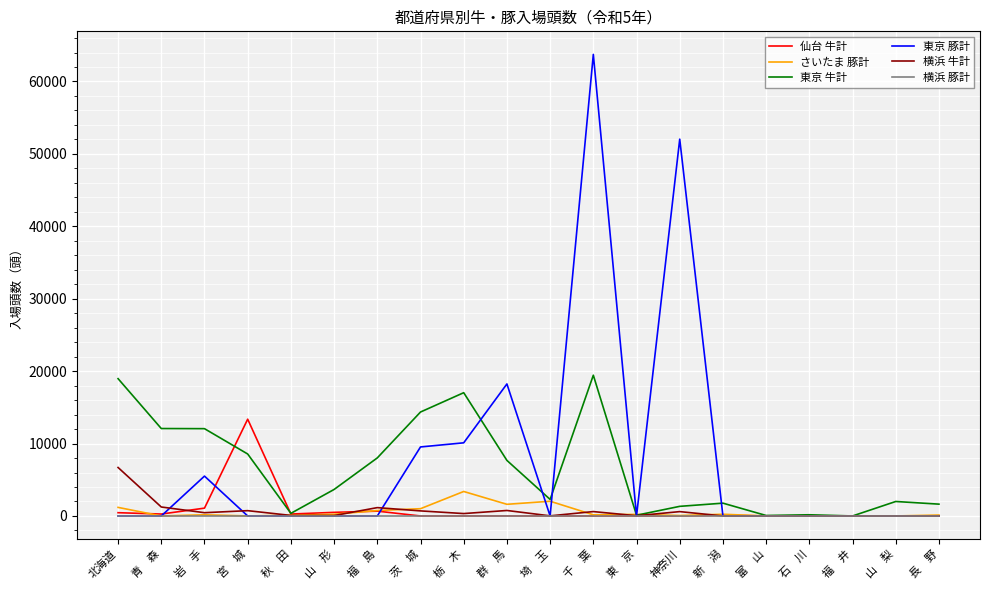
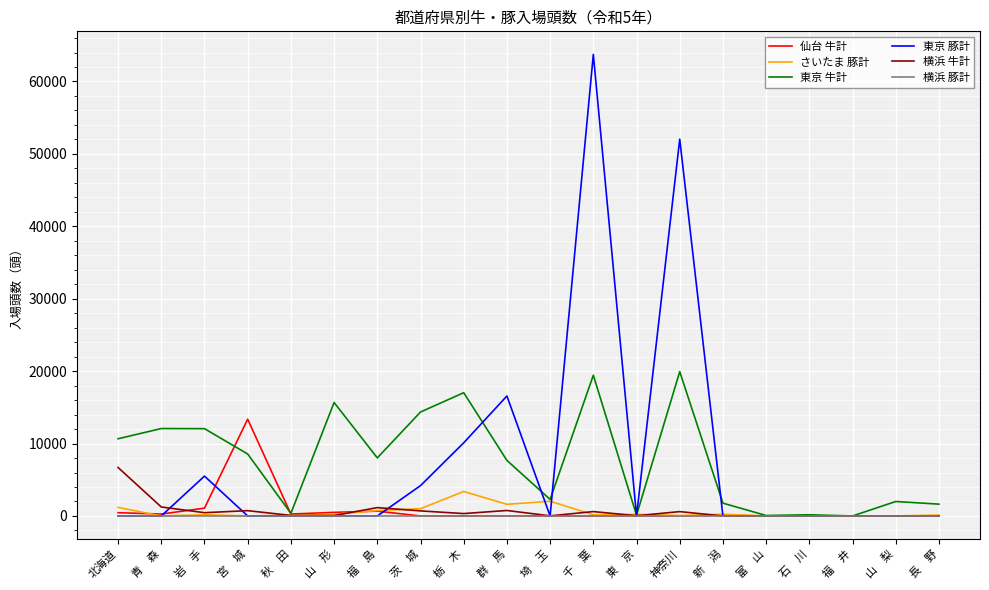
  {
    "仙台 牛計": {
      "北海道": 0,
      "岩 手": 1000,
      "宮 城": 13000
    },
    "さいたま 豚計": {
      "北海道": 1000,
      "栃 木": 3000,
      "群 馬": 2000
    },
    "東京 牛計": {
-     "北海道": 19000,
+     "北海道": 11000,
      "青 森": 12000,
      "岩 手": 12000,
      "宮 城": 9000,
-     "山 形": 4000,
+     "山 形": 16000,
      "福 島": 8000,
      "茨 城": 14000,
      "栃 木": 17000,
      "群 馬": 8000,
      "千 葉": 19000,
-     "神奈川": 1000,
+     "神奈川": 20000,
      "新 潟": 2000,
      "山 梨": 2000,
      "長 野": 2000
    },
    "東京 豚計": {
      "岩 手": 6000,
-     "茨 城": 10000,
+     "茨 城": 4000,
      "栃 木": 10000,
-     "群 馬": 18000,
+     "群 馬": 17000,
      "千 葉": 64000,
      "神奈川": 52000
    },
    "横浜 牛計": {
      "北海道": 7000,
      "青 森": 1000,
      "宮 城": 1000,
      "福 島": 1000,
      "群 馬": 1000,
      "千 葉": 1000,
      "神奈川": 1000
    }
  }
